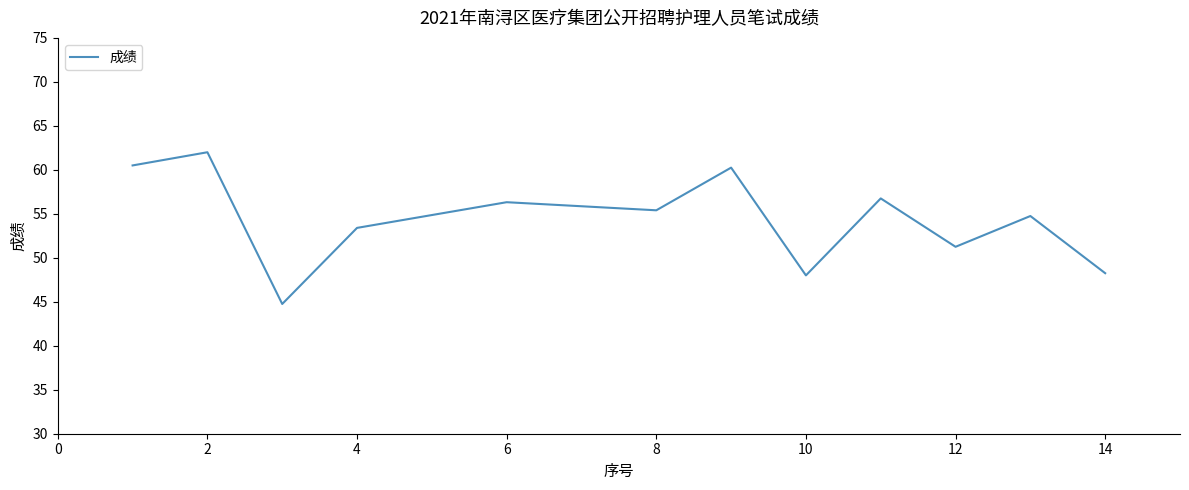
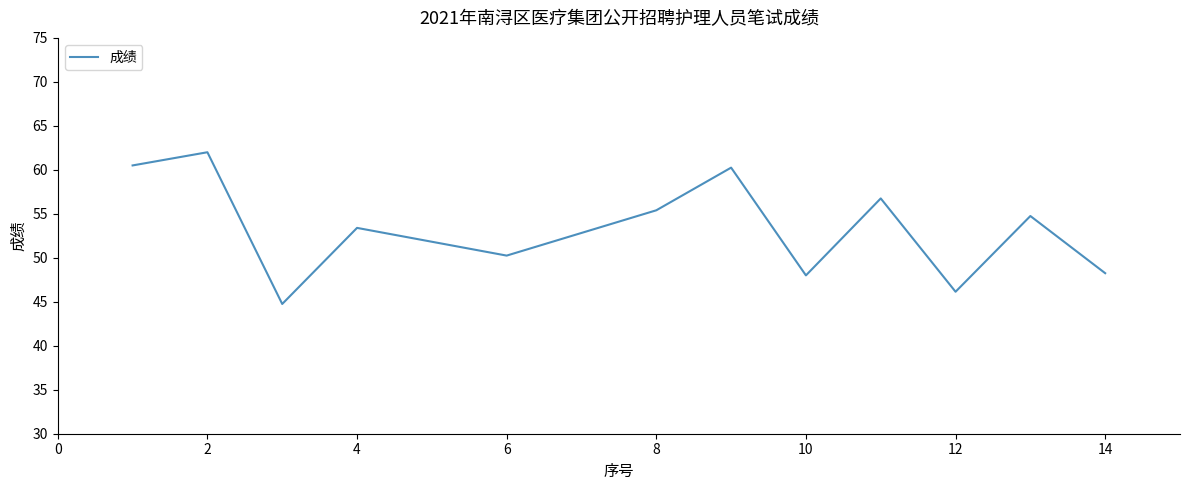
  {
    "2": 62,
    "4": 53,
-   "6": 56,
+   "6": 50,
    "8": 55,
    "10": 48,
-   "12": 51,
+   "12": 46,
    "14": 48
  }
